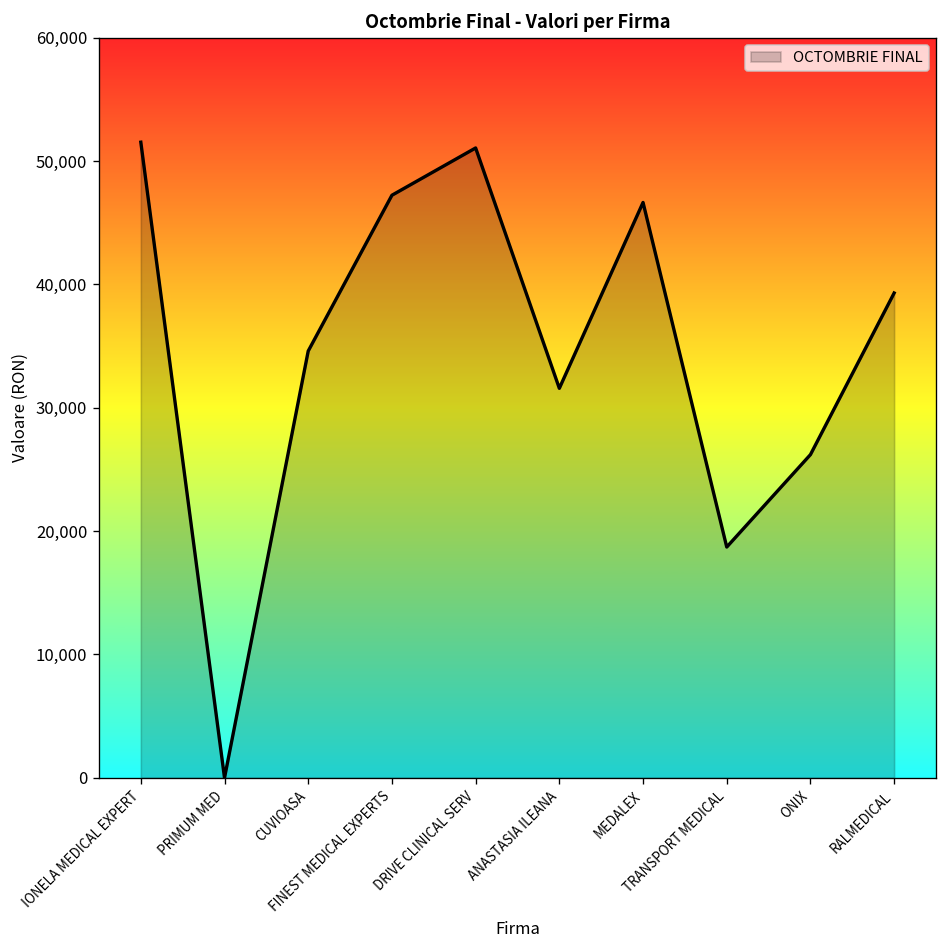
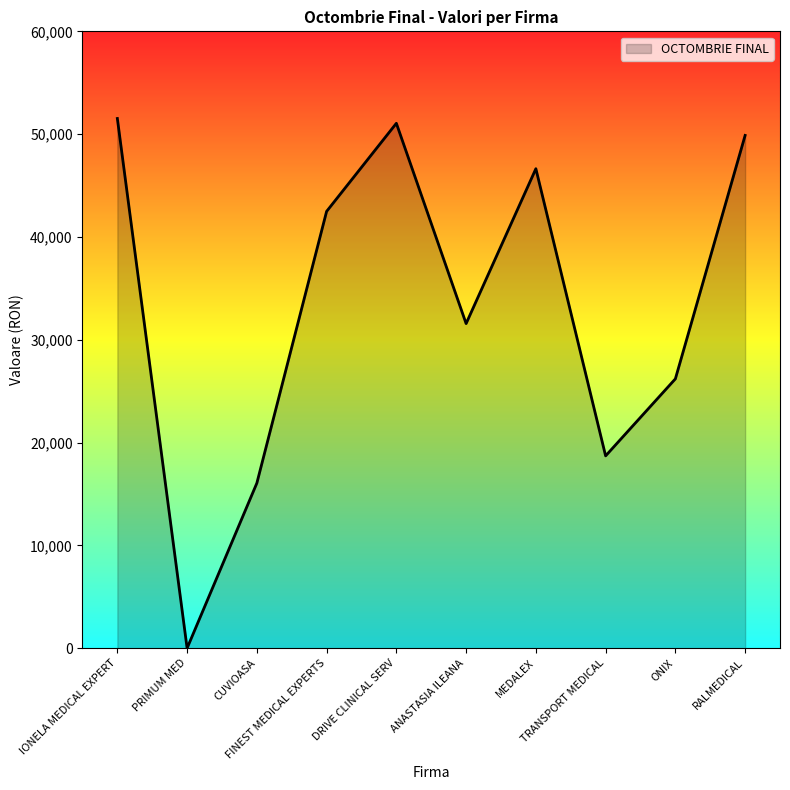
  {
    "IONELA MEDICAL EXPERT": "51,500",
    "PRIMUM MED": "0",
-   "CUVIOASA": "34,600",
-   "FINEST MEDICAL EXPERTS": "47,200",
+   "CUVIOASA": "16,100",
+   "FINEST MEDICAL EXPERTS": "42,500",
    "DRIVE CLINICAL SERV": "51,100",
    "ANASTASIA ILEANA": "31,600",
    "MEDALEX": "46,600",
    "TRANSPORT MEDICAL": "18,700",
    "ONIX": "26,200",
-   "RALMEDICAL": "39,300"
+   "RALMEDICAL": "49,900"
  }
